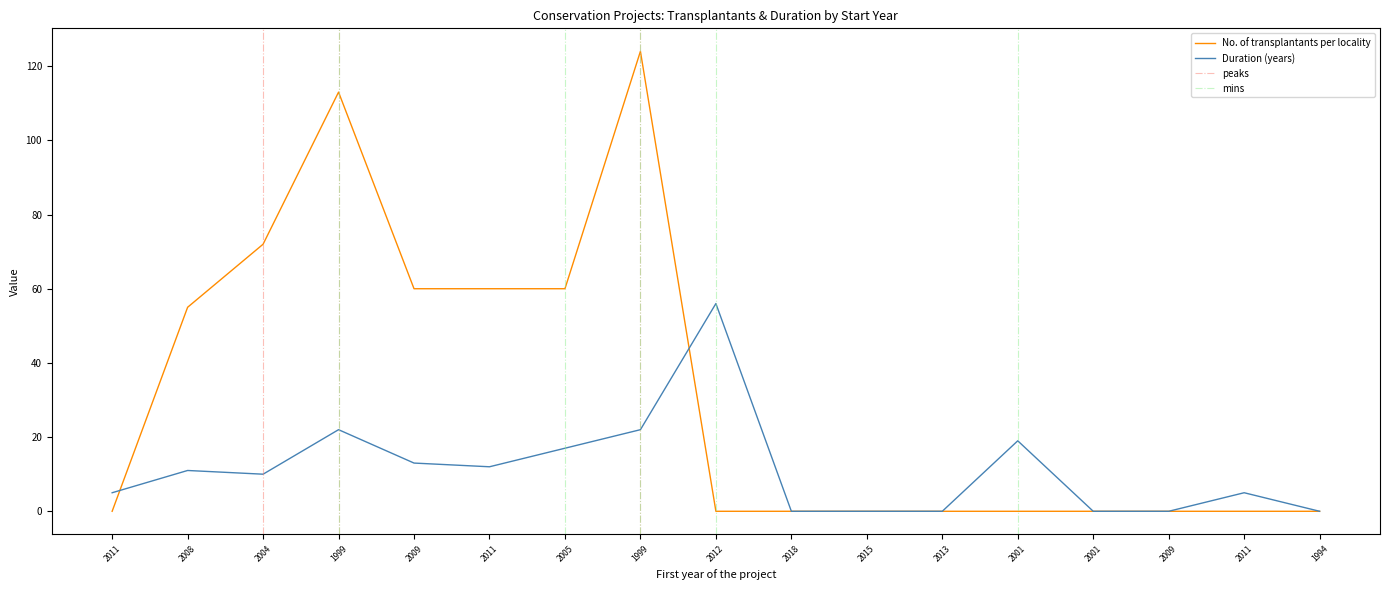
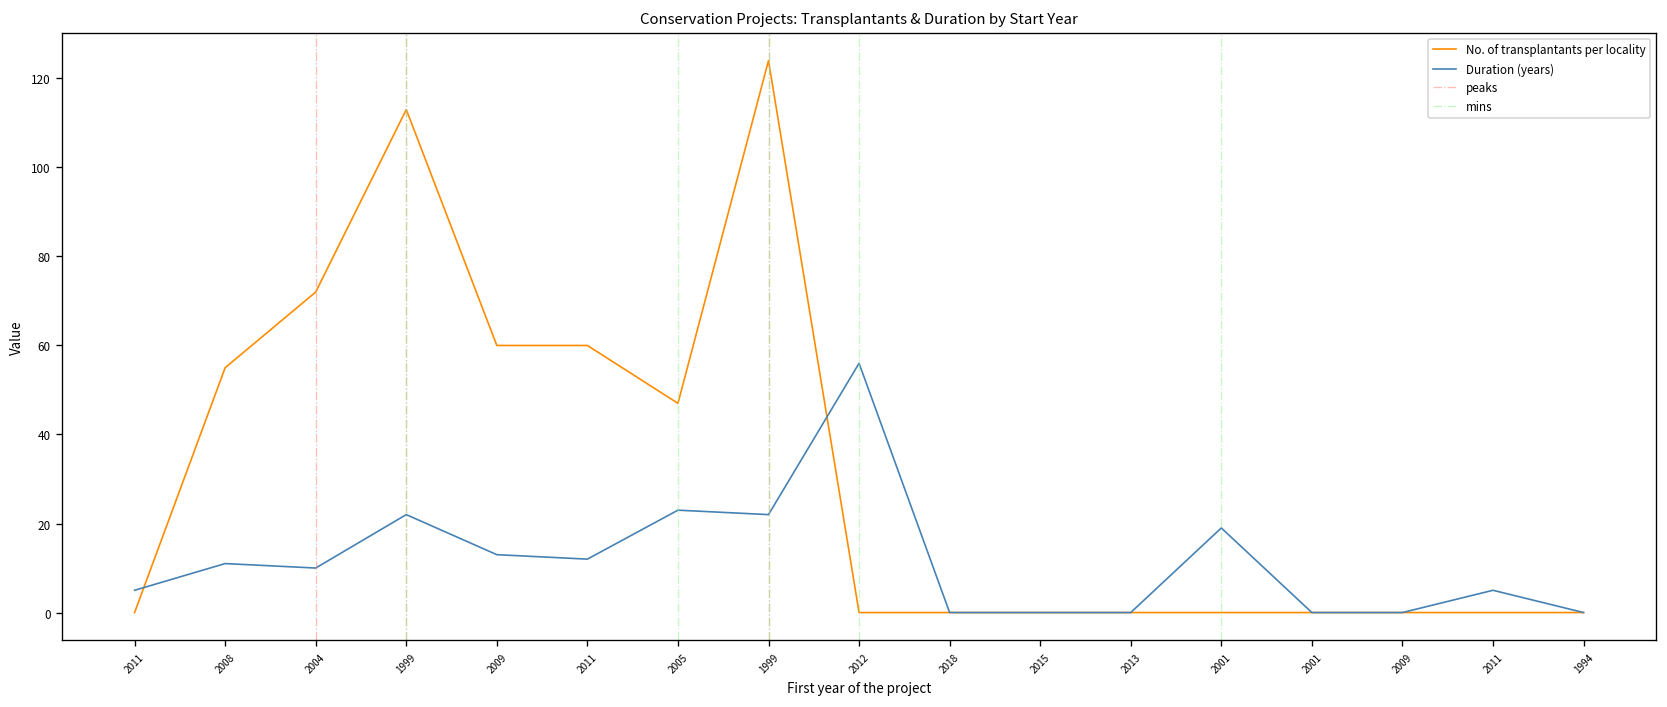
  {
    "No. of transplantants per locality": {
      "2008": 55,
      "2004": 72,
-     "2005": 60,
+     "2005": 47,
      "2012": 0
    },
    "Duration (years)": {
      "2008": 11,
      "2004": 10,
-     "2005": 17,
+     "2005": 23,
      "2012": 56
    }
  }
